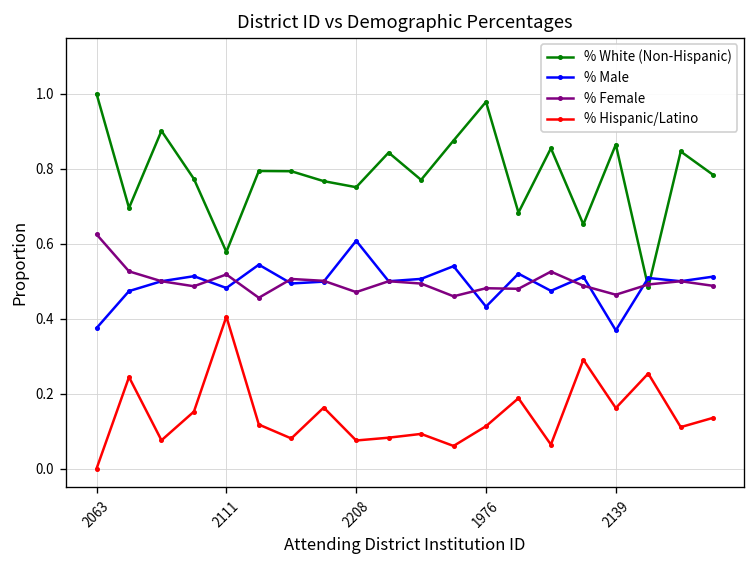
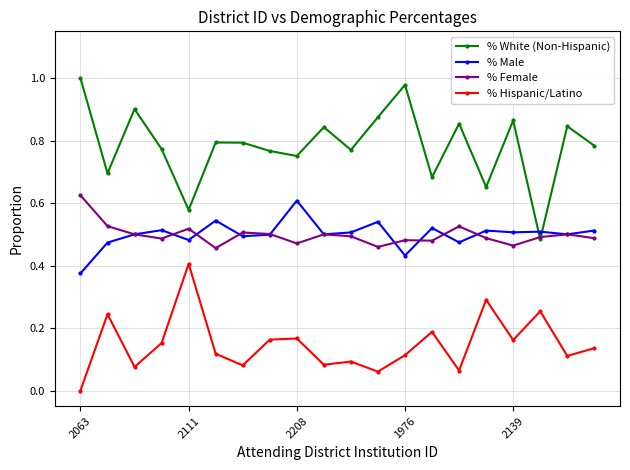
  {
    "% White (Non-Hispanic)": {
      "2063": 1.00,
      "2111": 0.58,
      "2208": 0.75,
      "1976": 0.98,
      "2139": 0.86
    },
    "% Male": {
      "2063": 0.38,
      "2111": 0.48,
      "2208": 0.61,
      "1976": 0.43,
-     "2139": 0.37
+     "2139": 0.51
    },
    "% Female": {
      "2063": 0.63,
      "2111": 0.52,
      "2208": 0.47,
      "1976": 0.48,
      "2139": 0.46
    },
    "% Hispanic/Latino": {
      "2063": 0.00,
      "2111": 0.41,
-     "2208": 0.08,
+     "2208": 0.17,
      "1976": 0.11,
      "2139": 0.16
    }
  }
